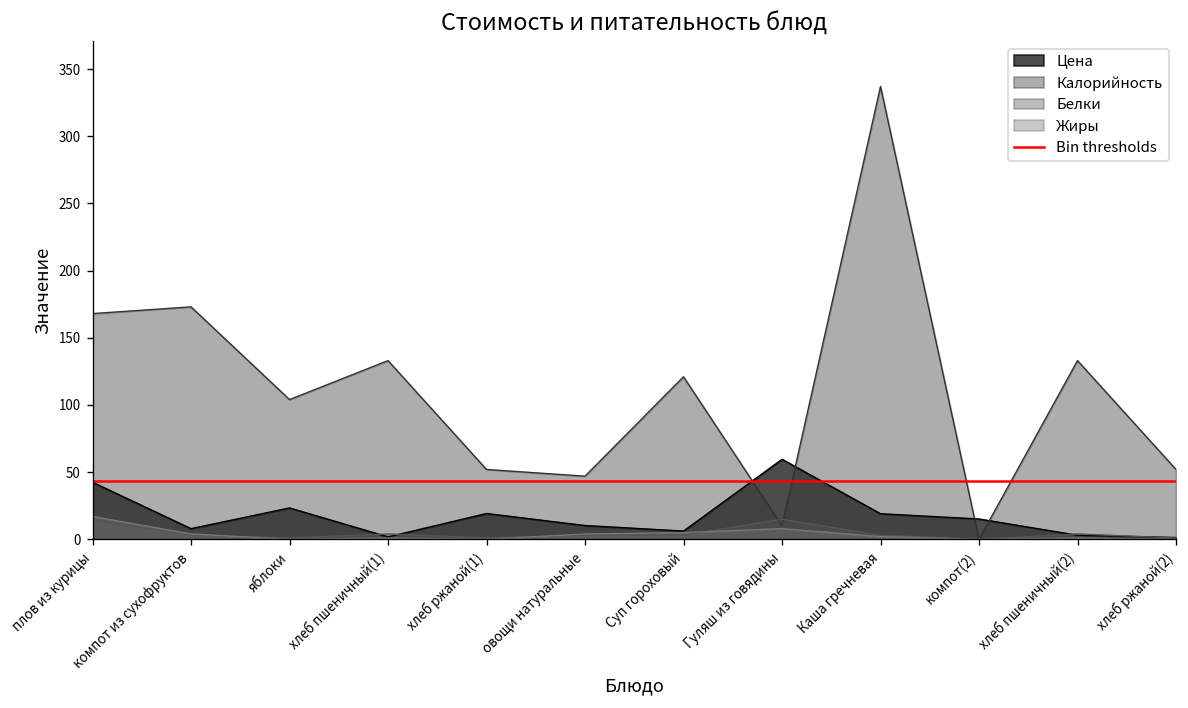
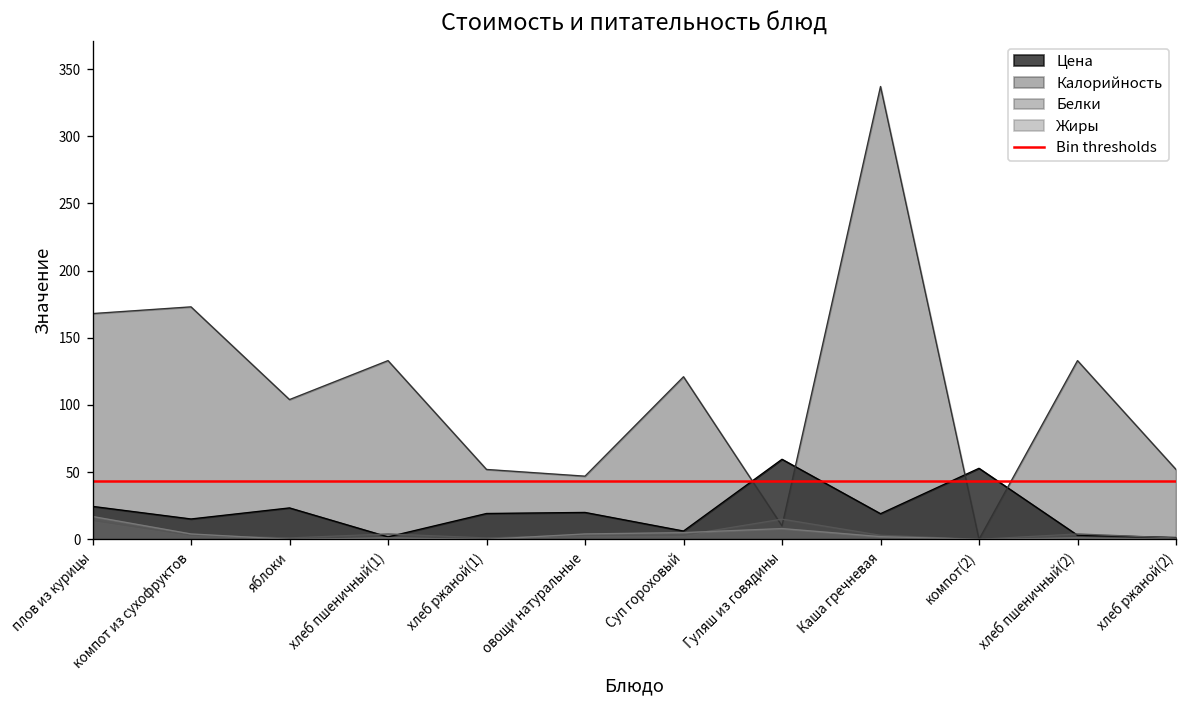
  {
    "Цена": {
-     "плов из курицы": 42,
-     "компот из сухофруктов": 8,
+     "плов из курицы": 25,
+     "компот из сухофруктов": 15,
      "яблоки": 23,
      "хлеб ржаной(1)": 19,
-     "овощи натуральные": 10,
+     "овощи натуральные": 20,
      "Гуляш из говядины": 60,
      "Каша гречневая": 19,
-     "компот(2)": 15
+     "компот(2)": 53
    }
  }
